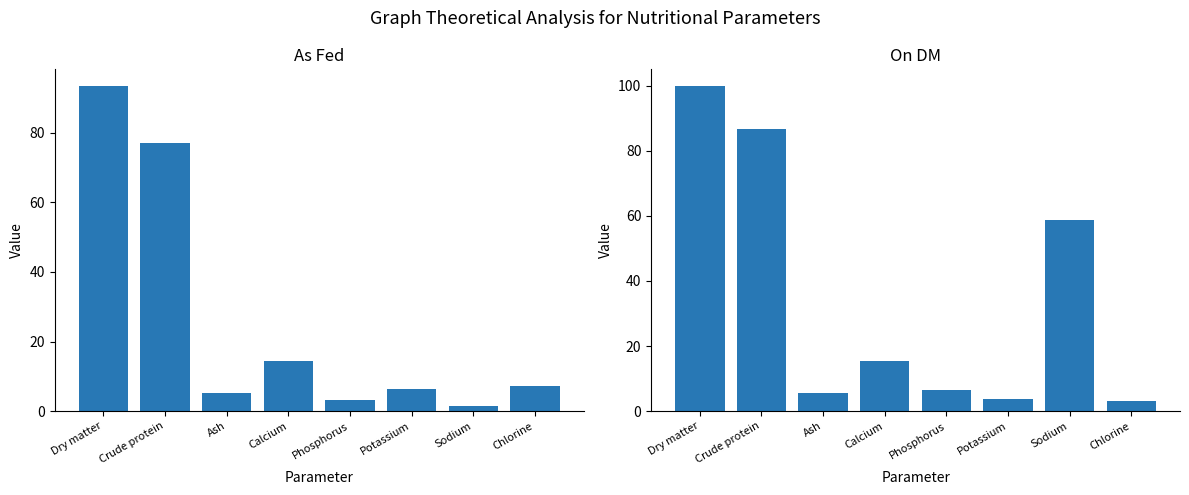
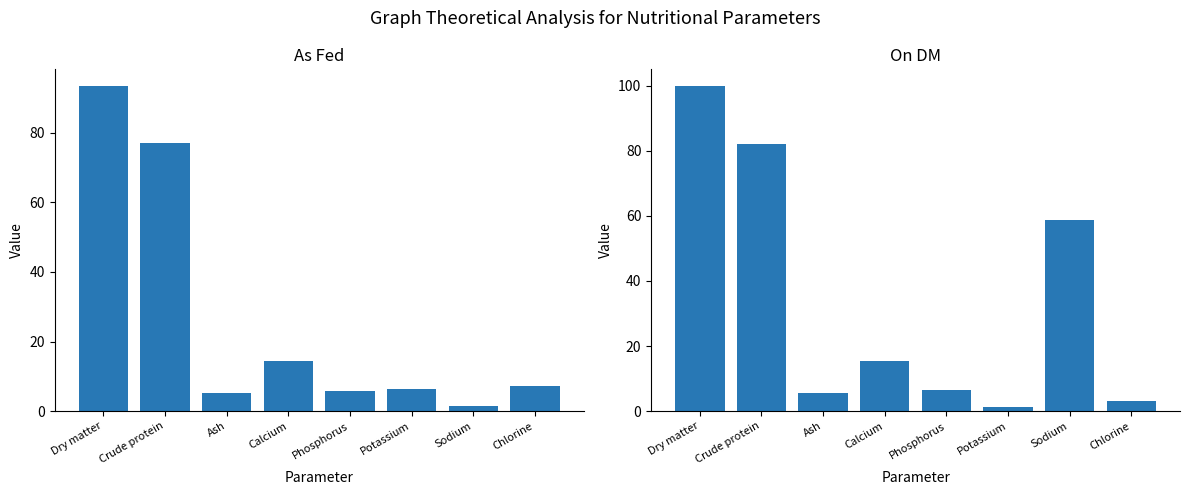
  {
    "As Fed": {
      "Dry matter": 94,
      "Crude protein": 77,
      "Ash": 5,
      "Calcium": 14,
-     "Phosphorus": 3,
+     "Phosphorus": 6,
      "Potassium": 6,
      "Sodium": 2,
      "Chlorine": 7
    },
    "On DM": {
      "Dry matter": 100,
-     "Crude protein": 87,
+     "Crude protein": 82,
      "Ash": 6,
      "Calcium": 15,
      "Phosphorus": 6,
-     "Potassium": 4,
+     "Potassium": 1,
      "Sodium": 59,
      "Chlorine": 3
    }
  }
